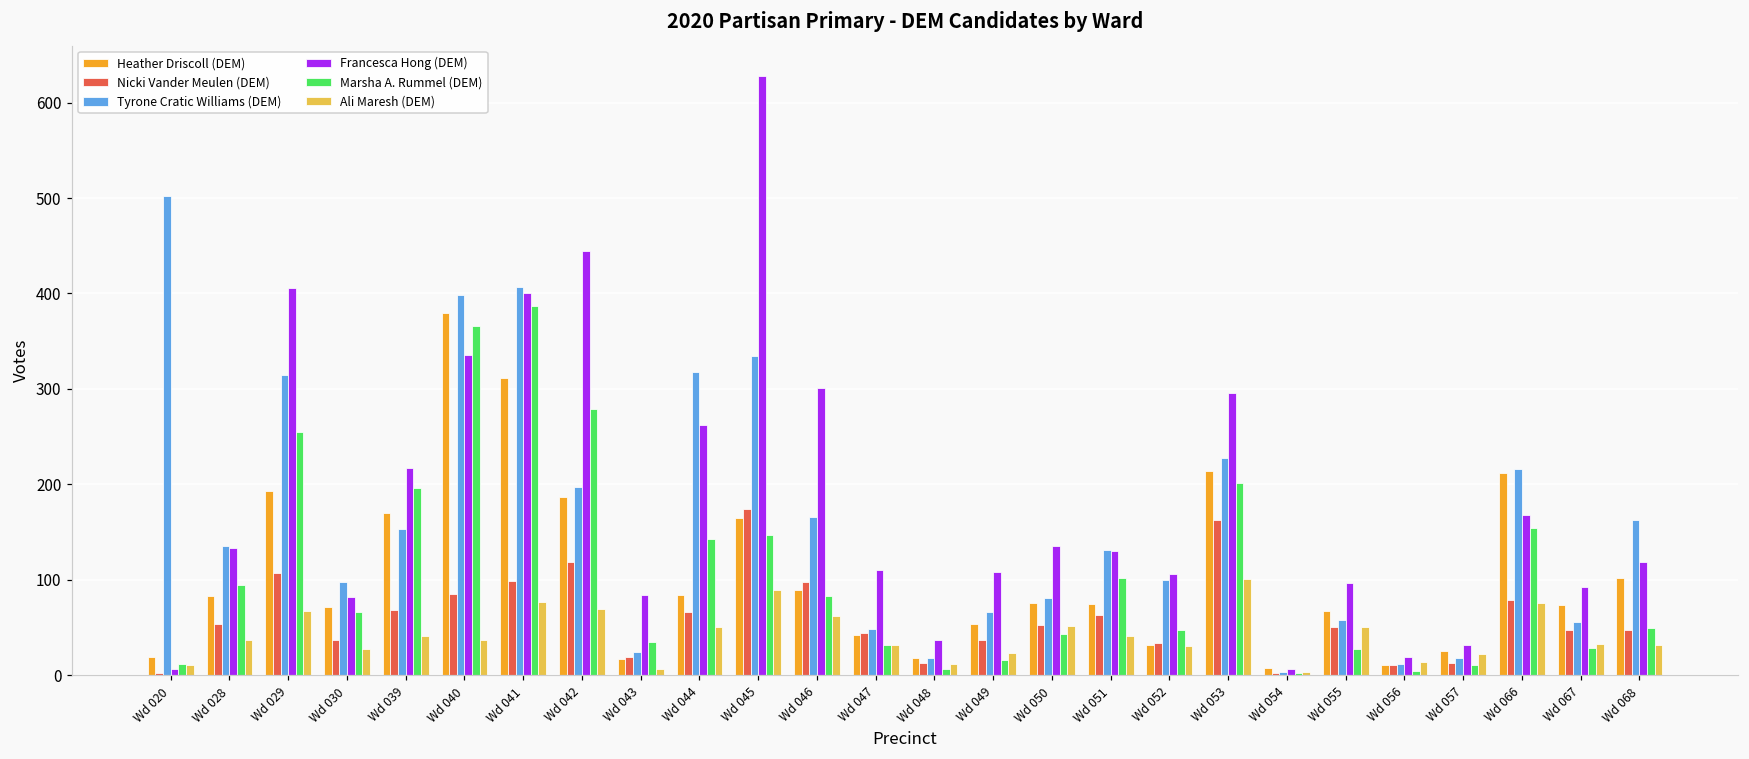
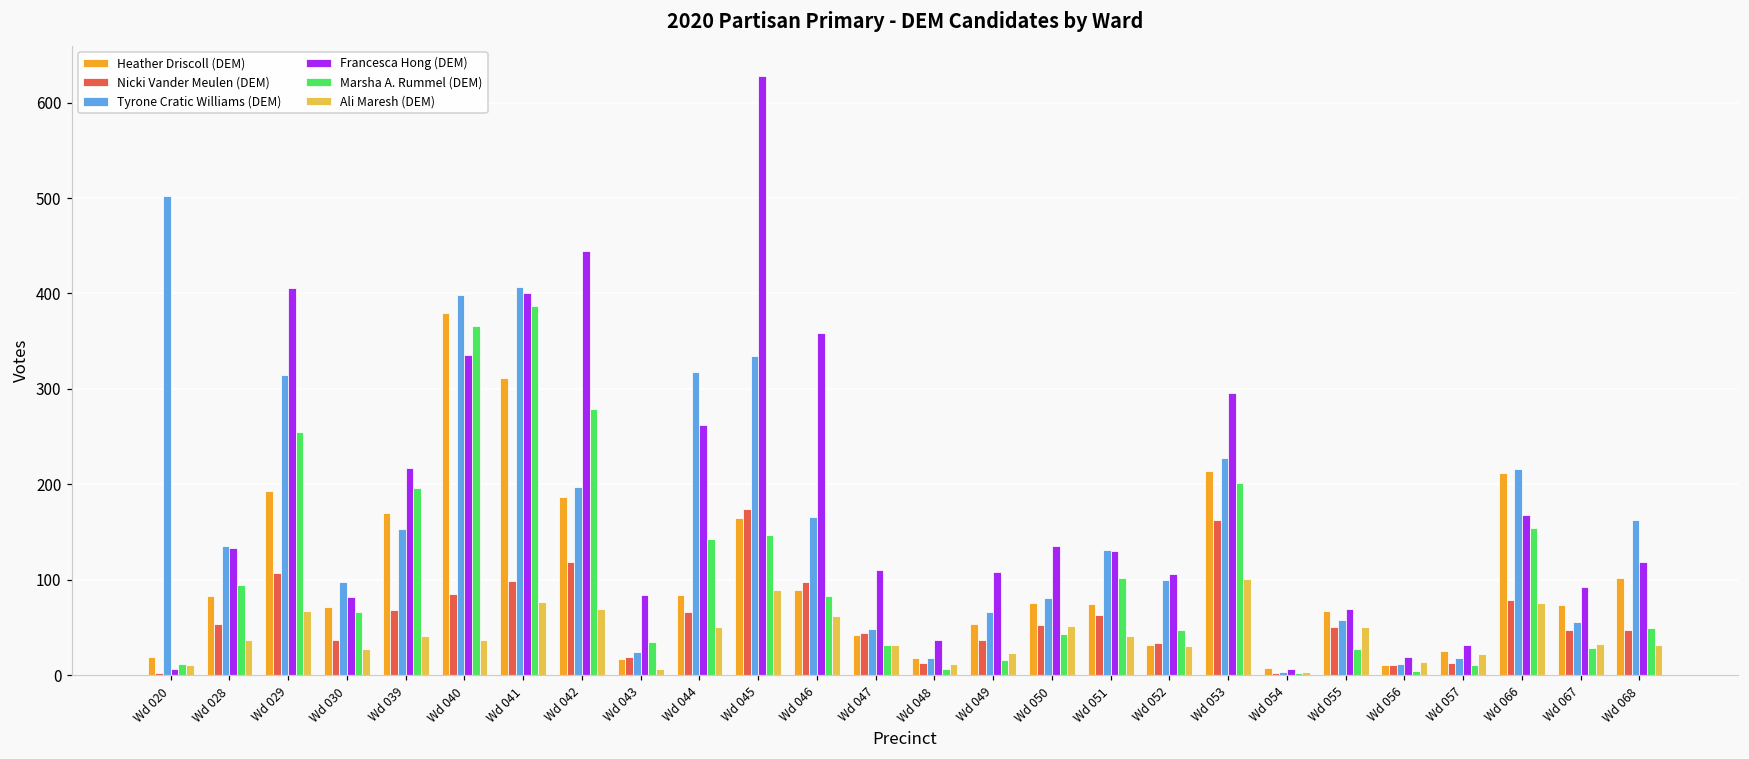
  {
    "Nicki Vander Meulen (DEM)": {
      "Wd 028": 50,
      "Wd 029": 110,
      "Wd 030": 40,
      "Wd 039": 70,
      "Wd 040": 90,
      "Wd 041": 100,
      "Wd 042": 120,
      "Wd 043": 20,
      "Wd 044": 70,
      "Wd 045": 170,
      "Wd 046": 100,
      "Wd 047": 40,
      "Wd 048": 10,
      "Wd 049": 40,
      "Wd 050": 50,
      "Wd 051": 60,
      "Wd 052": 30,
      "Wd 053": 160,
      "Wd 055": 50,
      "Wd 056": 10,
      "Wd 057": 10,
      "Wd 066": 80,
      "Wd 067": 50,
      "Wd 068": 50
    },
    "Tyrone Cratic Williams (DEM)": {
      "Wd 020": 500,
      "Wd 028": 140,
      "Wd 029": 320,
      "Wd 030": 100,
      "Wd 039": 150,
      "Wd 040": 400,
      "Wd 041": 410,
      "Wd 042": 200,
      "Wd 043": 20,
      "Wd 044": 320,
      "Wd 045": 330,
      "Wd 046": 170,
      "Wd 047": 50,
      "Wd 048": 20,
      "Wd 049": 70,
      "Wd 050": 80,
      "Wd 051": 130,
      "Wd 052": 100,
      "Wd 053": 230,
      "Wd 054": 0,
      "Wd 055": 60,
      "Wd 056": 10,
      "Wd 057": 20,
      "Wd 066": 220,
      "Wd 067": 60,
      "Wd 068": 160
    },
    "Francesca Hong (DEM)": {
      "Wd 020": 10,
      "Wd 028": 130,
      "Wd 029": 410,
      "Wd 030": 80,
      "Wd 039": 220,
      "Wd 040": 340,
      "Wd 041": 400,
      "Wd 042": 450,
      "Wd 043": 80,
      "Wd 044": 260,
      "Wd 045": 630,
-     "Wd 046": 300,
+     "Wd 046": 360,
      "Wd 047": 110,
      "Wd 048": 40,
      "Wd 049": 110,
      "Wd 050": 140,
      "Wd 051": 130,
      "Wd 052": 110,
      "Wd 053": 300,
      "Wd 054": 10,
-     "Wd 055": 100,
+     "Wd 055": 70,
      "Wd 056": 20,
      "Wd 057": 30,
      "Wd 066": 170,
      "Wd 067": 90,
      "Wd 068": 120
    },
    "Marsha A. Rummel (DEM)": {
      "Wd 020": 10,
      "Wd 028": 100,
      "Wd 029": 260,
      "Wd 030": 70,
      "Wd 039": 200,
      "Wd 040": 370,
      "Wd 041": 390,
      "Wd 042": 280,
      "Wd 043": 40,
      "Wd 044": 140,
      "Wd 045": 150,
      "Wd 046": 80,
      "Wd 047": 30,
      "Wd 048": 10,
      "Wd 049": 20,
      "Wd 050": 40,
      "Wd 051": 100,
      "Wd 052": 50,
      "Wd 053": 200,
      "Wd 055": 30,
      "Wd 056": 10,
      "Wd 057": 10,
      "Wd 066": 150,
      "Wd 067": 30,
      "Wd 068": 50
    }
  }
